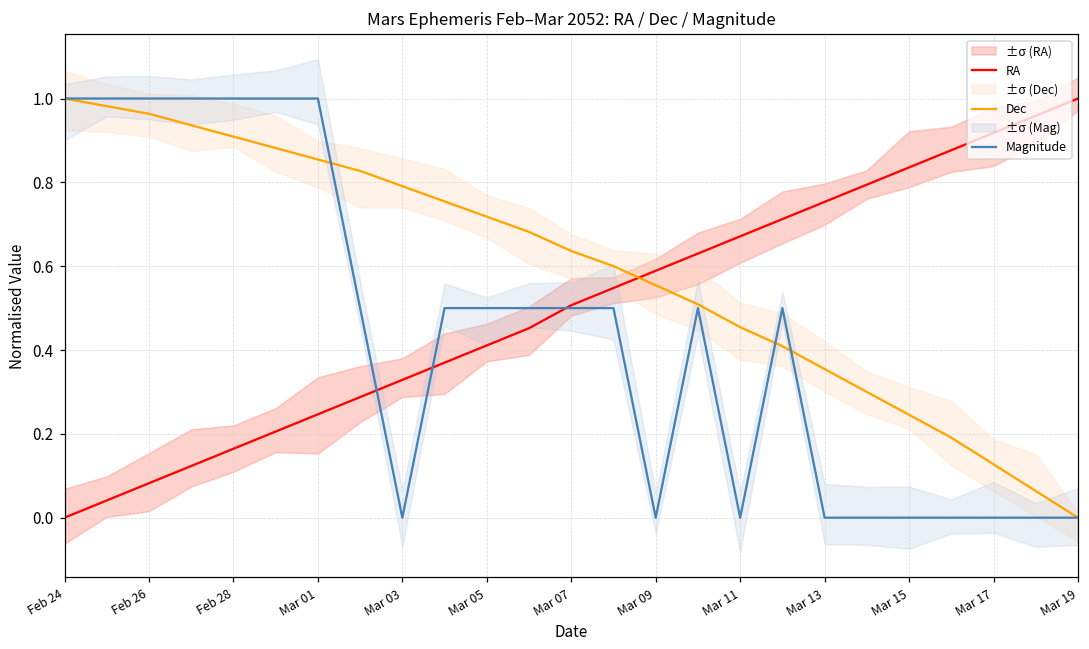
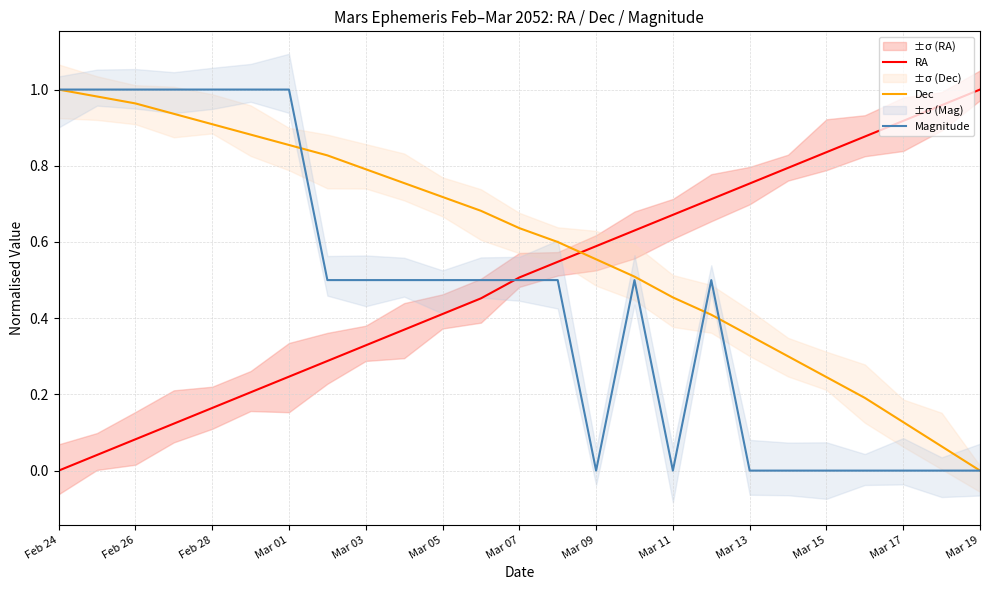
  {
    "RA": {
      "Feb 24": 0.00,
      "Feb 26": 0.08,
      "Feb 28": 0.16,
      "Mar 01": 0.25,
      "Mar 03": 0.33,
      "Mar 05": 0.41,
      "Mar 07": 0.51,
      "Mar 09": 0.59,
      "Mar 11": 0.67,
      "Mar 13": 0.75,
      "Mar 15": 0.84,
      "Mar 19": 1.00
    },
    "Dec": {
      "Feb 26": 0.96,
      "Feb 28": 0.91,
      "Mar 01": 0.85,
      "Mar 03": 0.79,
      "Mar 05": 0.72,
      "Mar 07": 0.64,
      "Mar 09": 0.55,
      "Mar 11": 0.45,
      "Mar 13": 0.35,
      "Mar 15": 0.25,
      "Mar 17": 0.13
    },
    "Magnitude": {
      "Feb 26": 1.00,
      "Feb 28": 1.00,
      "Mar 01": 1.00,
-     "Mar 03": 0.00,
+     "Mar 03": 0.50,
      "Mar 05": 0.50,
      "Mar 07": 0.50,
      "Mar 09": 0.00,
      "Mar 11": 0.00,
      "Mar 13": 0.00,
      "Mar 15": 0.00,
      "Mar 17": 0.00
    }
  }
